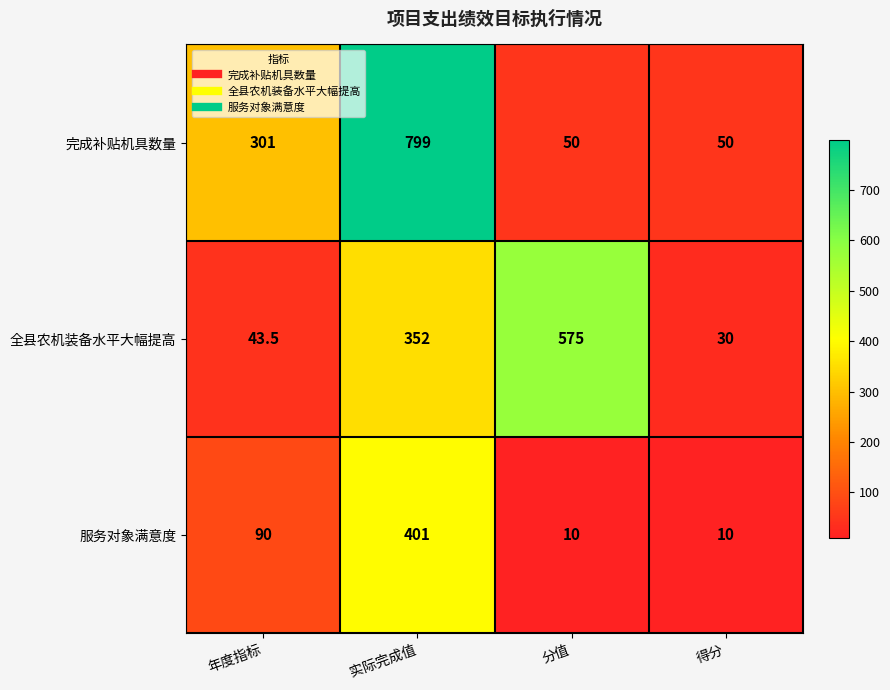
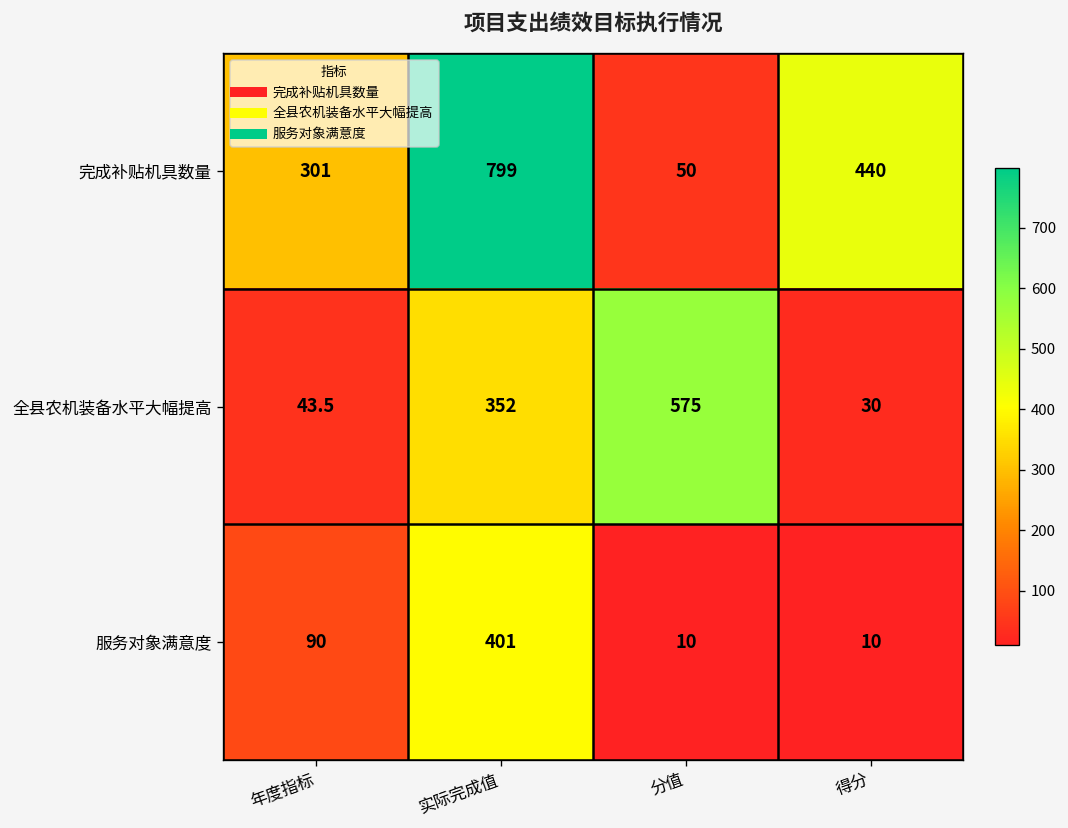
  {
    "完成补贴机具数量": {
      "年度指标": 301,
      "实际完成值": 799,
      "分值": 50,
-     "得分": 50
+     "得分": 440
    },
    "全县农机装备水平大幅提高": {
      "年度指标": 43.5,
      "实际完成值": 352,
      "分值": 575,
      "得分": 30
    },
    "服务对象满意度": {
      "年度指标": 90,
      "实际完成值": 401,
      "分值": 10,
      "得分": 10
    }
  }
